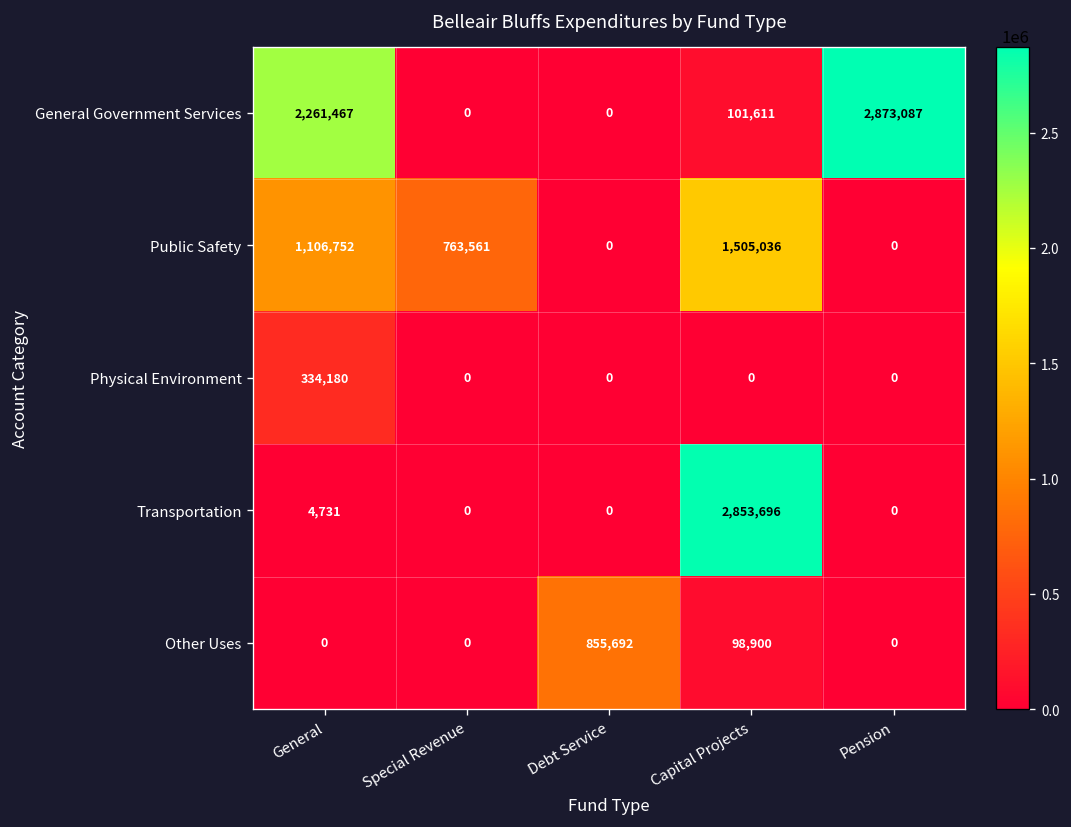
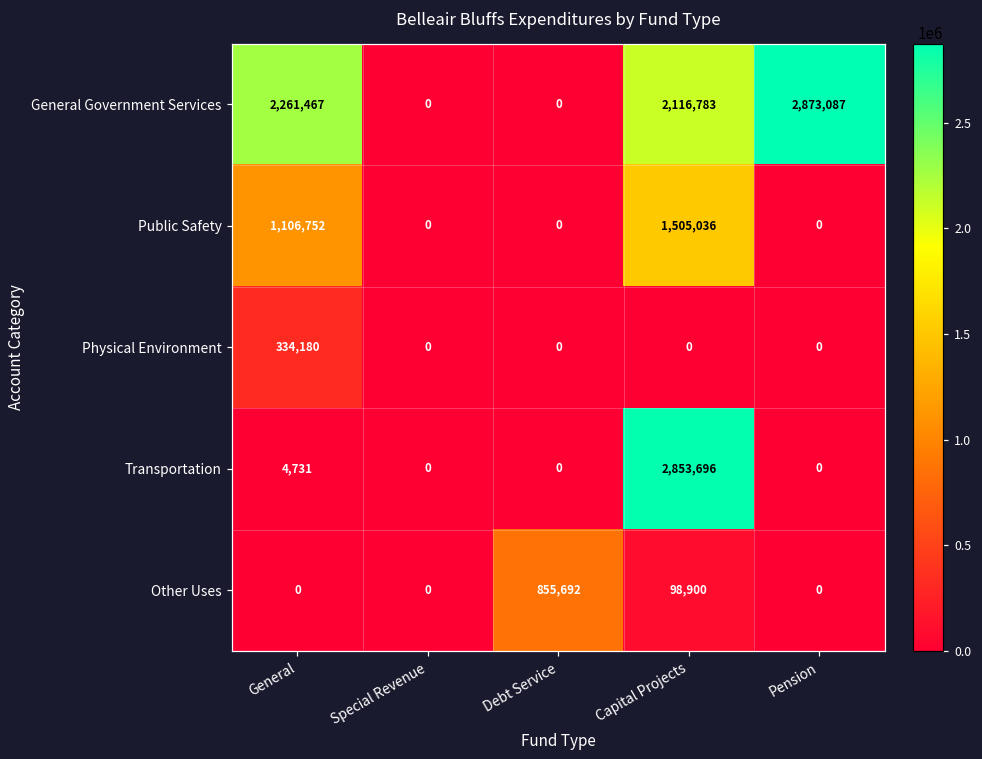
  {
    "General Government Services": {
      "General": "2,261,467",
      "Special Revenue": "0",
      "Debt Service": "0",
-     "Capital Projects": "101,611",
+     "Capital Projects": "2,116,783",
      "Pension": "2,873,087"
    },
    "Public Safety": {
      "General": "1,106,752",
-     "Special Revenue": "763,561",
+     "Special Revenue": "0",
      "Debt Service": "0",
      "Capital Projects": "1,505,036",
      "Pension": "0"
    },
    "Physical Environment": {
      "General": "334,180",
      "Special Revenue": "0",
      "Debt Service": "0",
      "Capital Projects": "0",
      "Pension": "0"
    },
    "Transportation": {
      "General": "4,731",
      "Special Revenue": "0",
      "Debt Service": "0",
      "Capital Projects": "2,853,696",
      "Pension": "0"
    },
    "Other Uses": {
      "General": "0",
      "Special Revenue": "0",
      "Debt Service": "855,692",
      "Capital Projects": "98,900",
      "Pension": "0"
    }
  }
